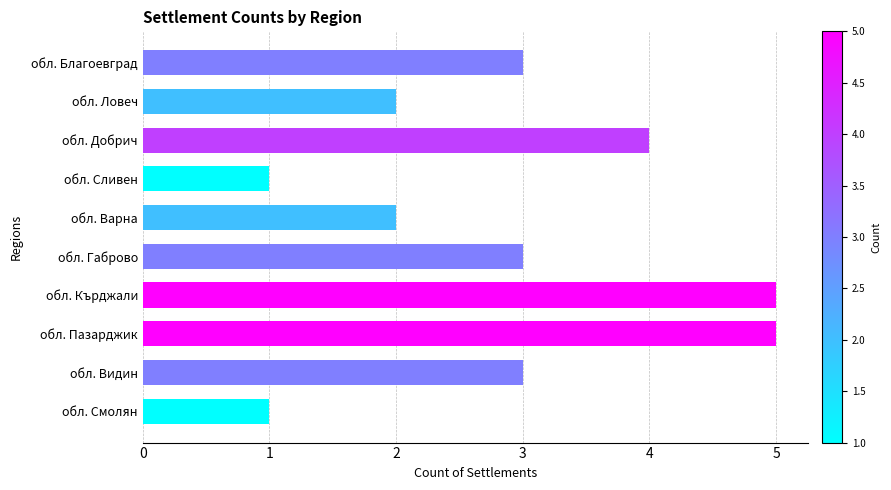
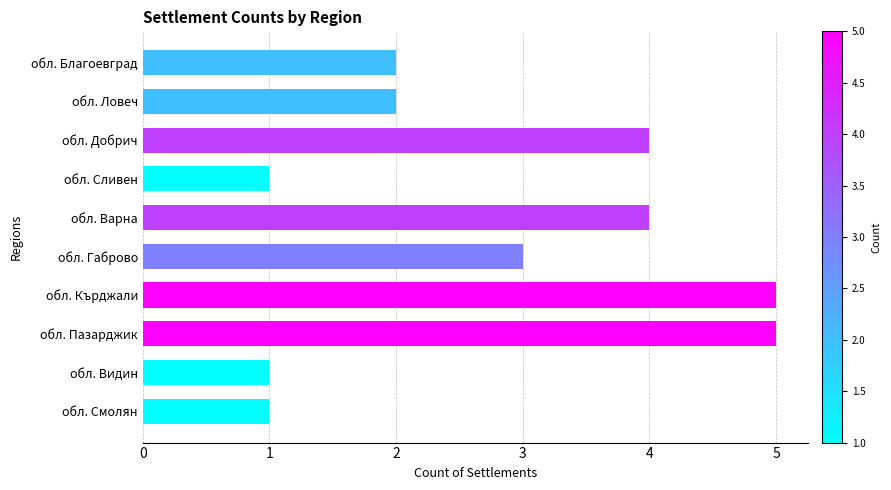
  {
-   "обл. Благоевград": 3,
+   "обл. Благоевград": 2,
    "обл. Ловеч": 2,
    "обл. Добрич": 4,
    "обл. Сливен": 1,
-   "обл. Варна": 2,
+   "обл. Варна": 4,
    "обл. Габрово": 3,
    "обл. Кърджали": 5,
    "обл. Пазарджик": 5,
-   "обл. Видин": 3,
+   "обл. Видин": 1,
    "обл. Смолян": 1
  }
